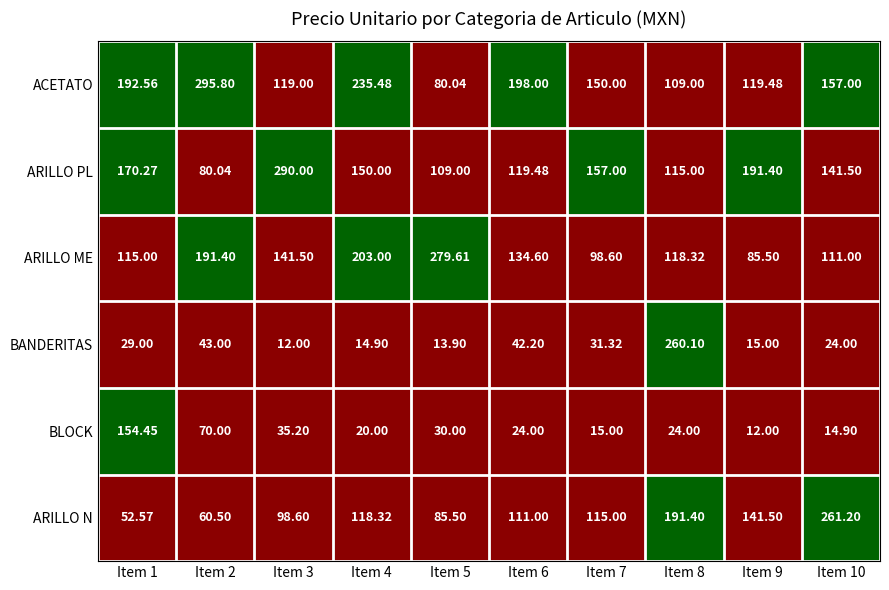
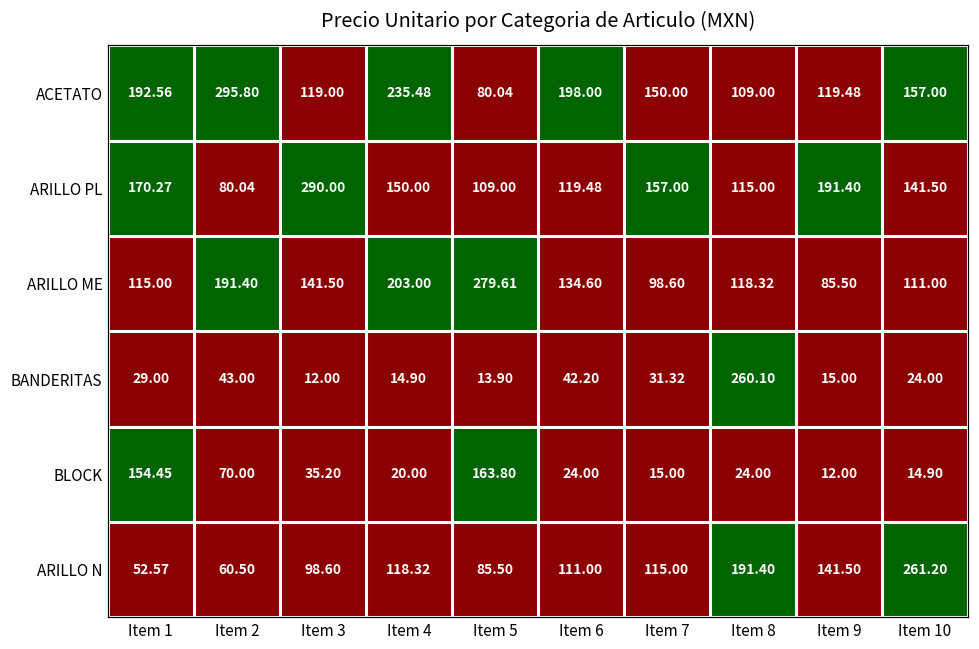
  {
    "ACETATO": {
      "Item 1": 192.56,
      "Item 2": 295.80,
      "Item 3": 119.00,
      "Item 4": 235.48,
      "Item 5": 80.04,
      "Item 6": 198.00,
      "Item 7": 150.00,
      "Item 8": 109.00,
      "Item 9": 119.48,
      "Item 10": 157.00
    },
    "ARILLO PL": {
      "Item 1": 170.27,
      "Item 2": 80.04,
      "Item 3": 290.00,
      "Item 4": 150.00,
      "Item 5": 109.00,
      "Item 6": 119.48,
      "Item 7": 157.00,
      "Item 8": 115.00,
      "Item 9": 191.40,
      "Item 10": 141.50
    },
    "ARILLO ME": {
      "Item 1": 115.00,
      "Item 2": 191.40,
      "Item 3": 141.50,
      "Item 4": 203.00,
      "Item 5": 279.61,
      "Item 6": 134.60,
      "Item 7": 98.60,
      "Item 8": 118.32,
      "Item 9": 85.50,
      "Item 10": 111.00
    },
    "BANDERITAS": {
      "Item 1": 29.00,
      "Item 2": 43.00,
      "Item 3": 12.00,
      "Item 4": 14.90,
      "Item 5": 13.90,
      "Item 6": 42.20,
      "Item 7": 31.32,
      "Item 8": 260.10,
      "Item 9": 15.00,
      "Item 10": 24.00
    },
    "BLOCK": {
      "Item 1": 154.45,
      "Item 2": 70.00,
      "Item 3": 35.20,
      "Item 4": 20.00,
-     "Item 5": 30.00,
+     "Item 5": 163.80,
      "Item 6": 24.00,
      "Item 7": 15.00,
      "Item 8": 24.00,
      "Item 9": 12.00,
      "Item 10": 14.90
    },
    "ARILLO N": {
      "Item 1": 52.57,
      "Item 2": 60.50,
      "Item 3": 98.60,
      "Item 4": 118.32,
      "Item 5": 85.50,
      "Item 6": 111.00,
      "Item 7": 115.00,
      "Item 8": 191.40,
      "Item 9": 141.50,
      "Item 10": 261.20
    }
  }
